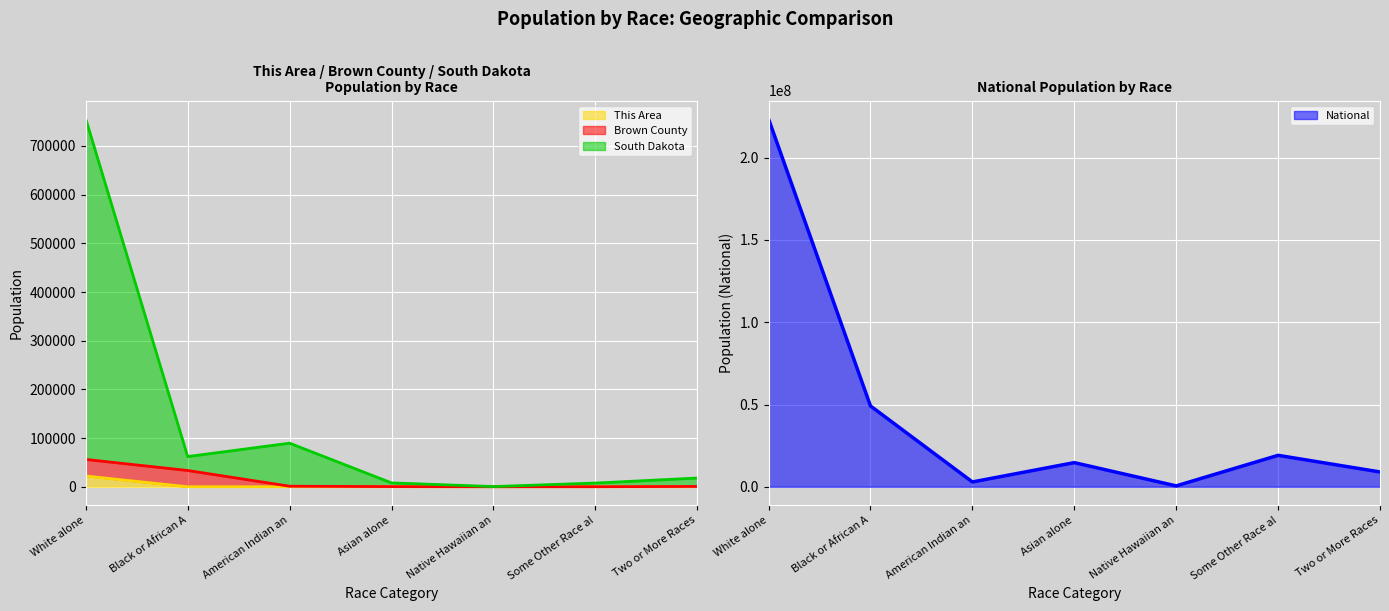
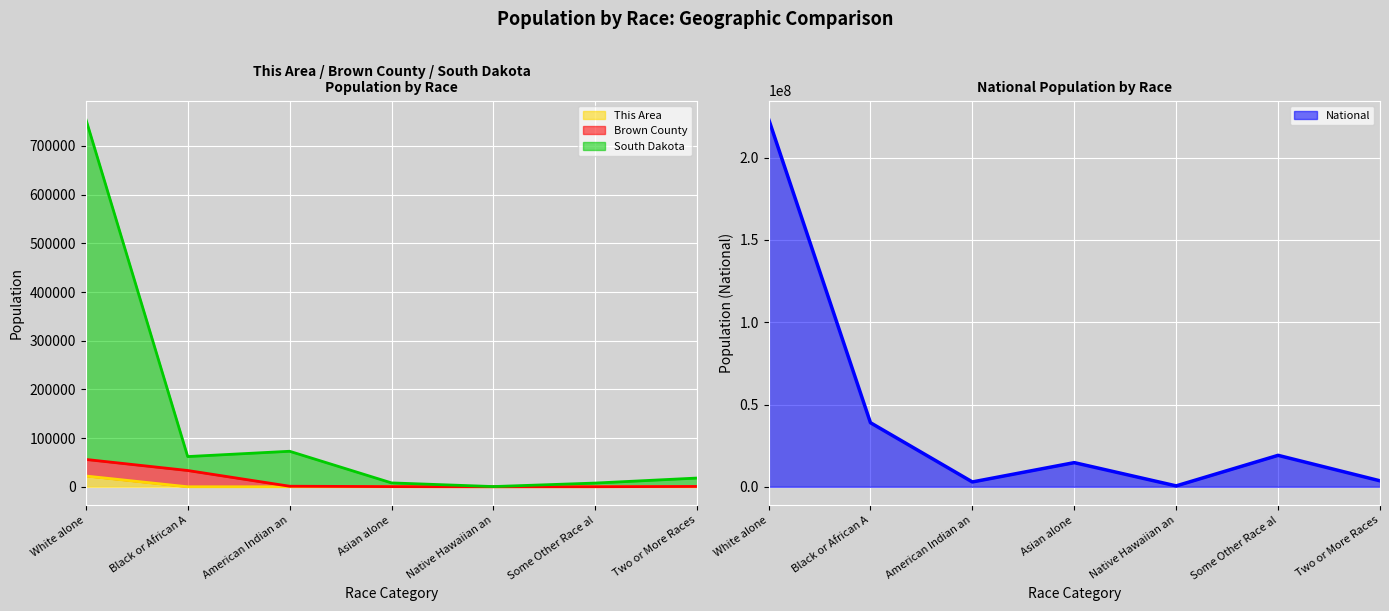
  {
    "This Area / Brown County / South Dakota Population by Race": {
      "This Area": {
        "White alone": 20000,
        "Black or African A": 0
      },
      "Brown County": {
        "White alone": 30000,
        "Black or African A": 30000
      },
      "South Dakota": {
        "White alone": 700000,
        "Black or African A": 30000,
-       "American Indian an": 90000,
+       "American Indian an": 70000,
        "Asian alone": 10000,
        "Some Other Race al": 10000,
        "Two or More Races": 20000
      }
    },
    "National Population by Race": {
      "White alone": 224000000,
-     "Black or African A": 49000000,
+     "Black or African A": 39000000,
      "American Indian an": 3000000,
      "Asian alone": 15000000,
      "Native Hawaiian an": 1000000,
      "Some Other Race al": 19000000,
-     "Two or More Races": 9000000
+     "Two or More Races": 4000000
    }
  }
